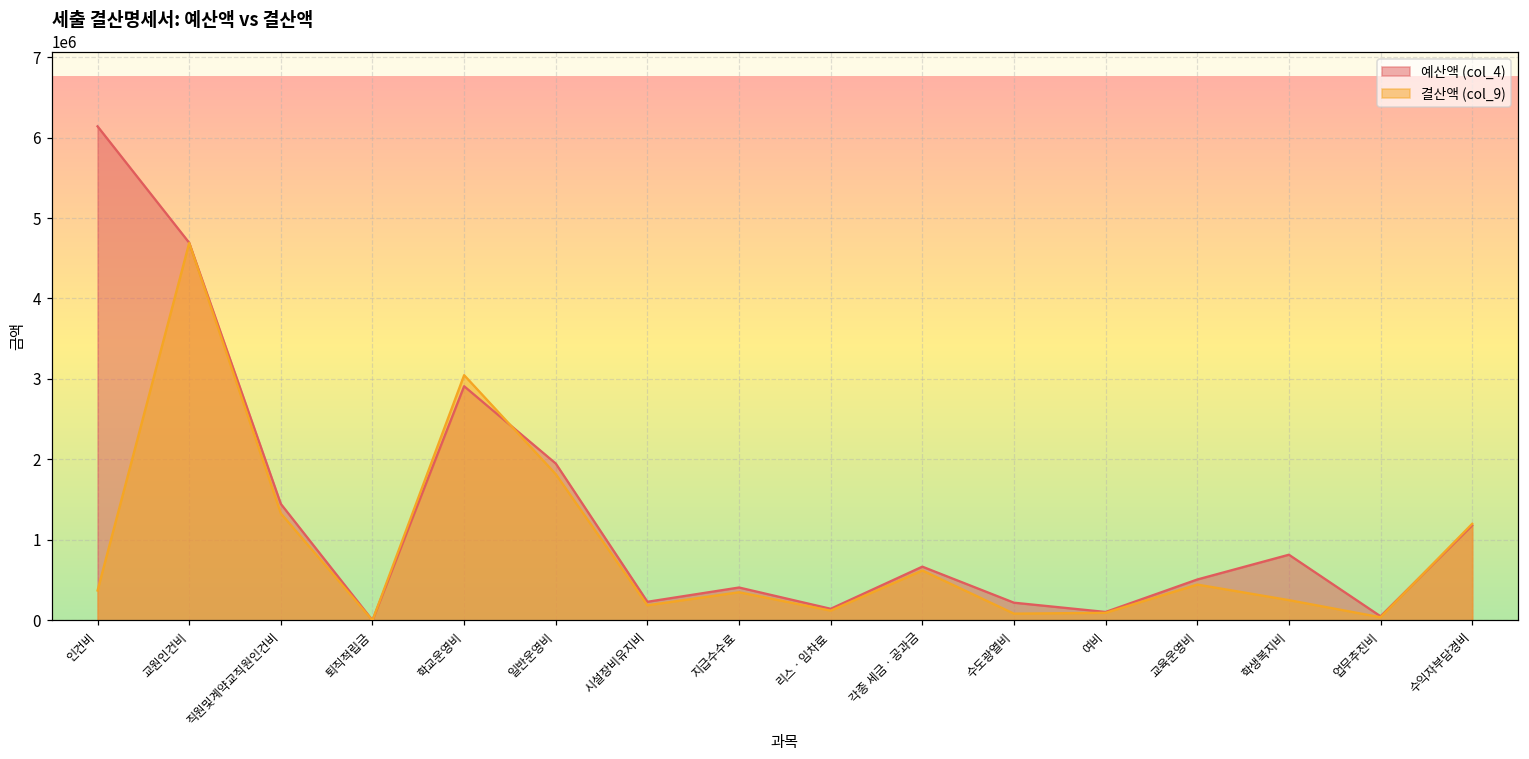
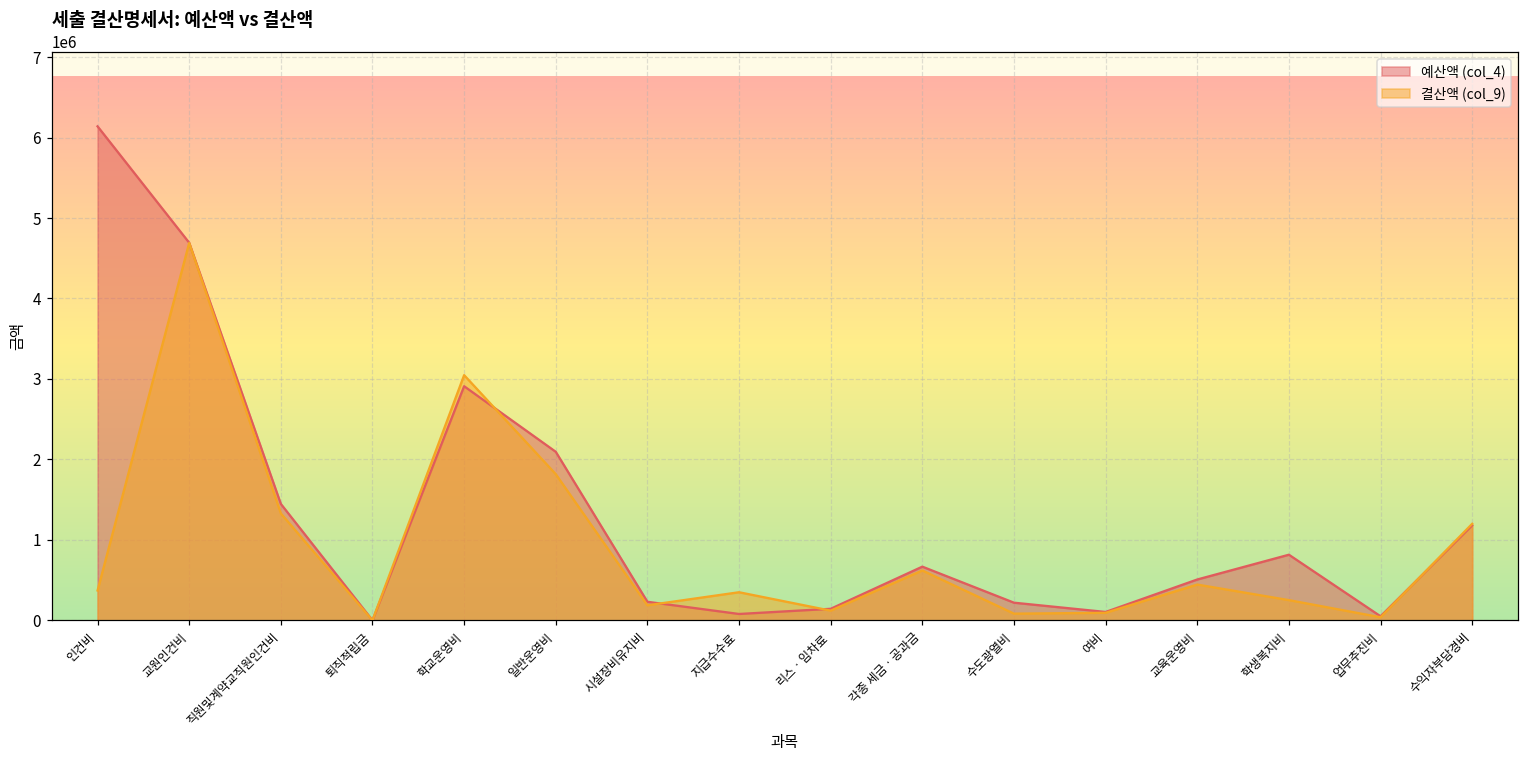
  {
    "예산액 (col_4)": {
      "인건비": 6100000,
      "직원및계약교직원인건비": 1400000,
      "학교운영비": 2900000,
-     "일반운영비": 1900000,
+     "일반운영비": 2100000,
      "시설장비유지비": 200000,
-     "지급수수료": 400000,
+     "지급수수료": 100000,
      "각종 세금ㆍ공과금": 700000,
      "수도광열비": 200000,
      "교육운영비": 500000,
      "학생복지비": 800000
    },
    "결산액 (col_9)": {
      "인건비": 400000,
      "직원및계약교직원인건비": 1300000,
      "학교운영비": 3000000,
      "일반운영비": 1800000,
      "시설장비유지비": 200000,
      "지급수수료": 300000,
      "각종 세금ㆍ공과금": 600000,
      "수도광열비": 100000,
      "교육운영비": 400000,
      "학생복지비": 300000
    }
  }
